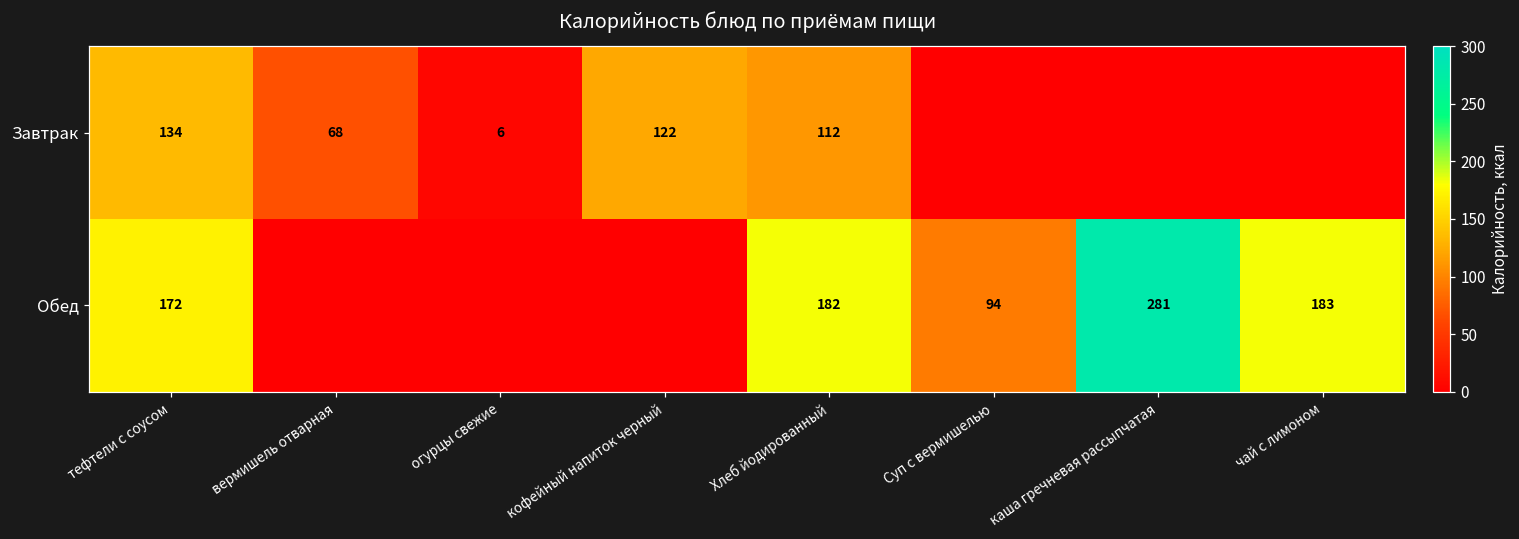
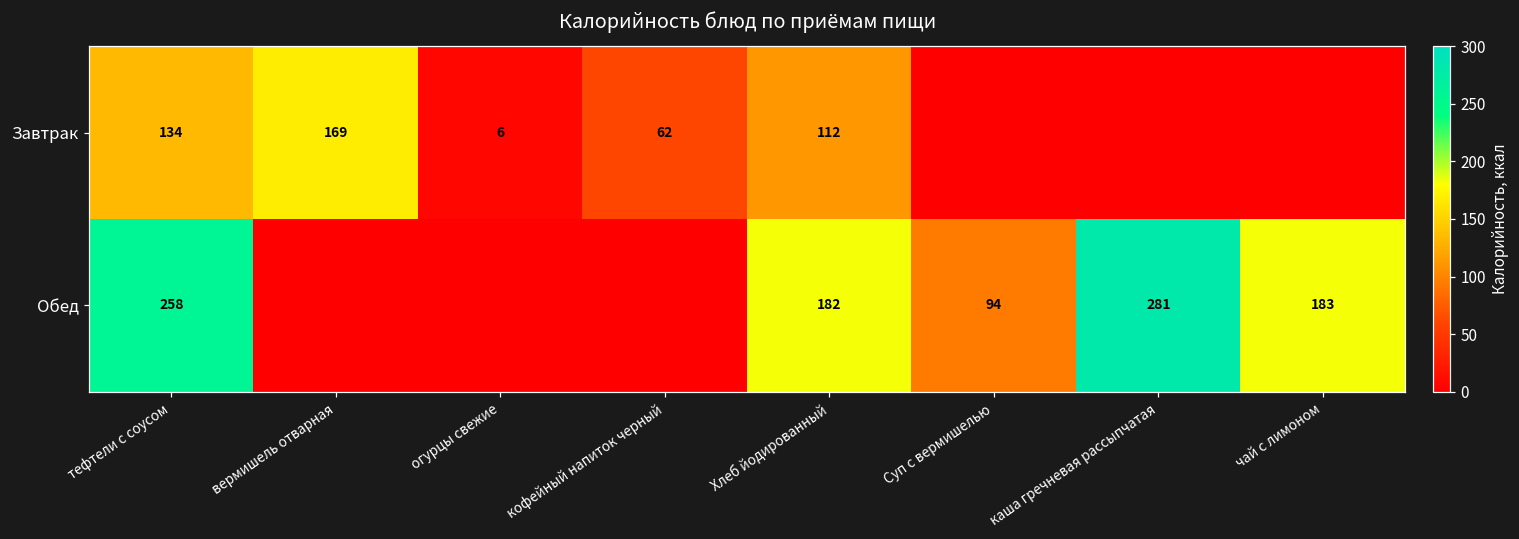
  {
    "Завтрак": {
      "тефтели с соусом": 134,
-     "вермишель отварная": 68,
+     "вермишель отварная": 169,
      "огурцы свежие": 6,
-     "кофейный напиток черный": 122,
+     "кофейный напиток черный": 62,
      "Хлеб йодированный": 112
    },
    "Обед": {
-     "тефтели с соусом": 172,
+     "тефтели с соусом": 258,
      "Хлеб йодированный": 182,
      "Суп с вермишелью": 94,
      "каша гречневая рассыпчатая": 281,
      "чай с лимоном": 183
    }
  }
